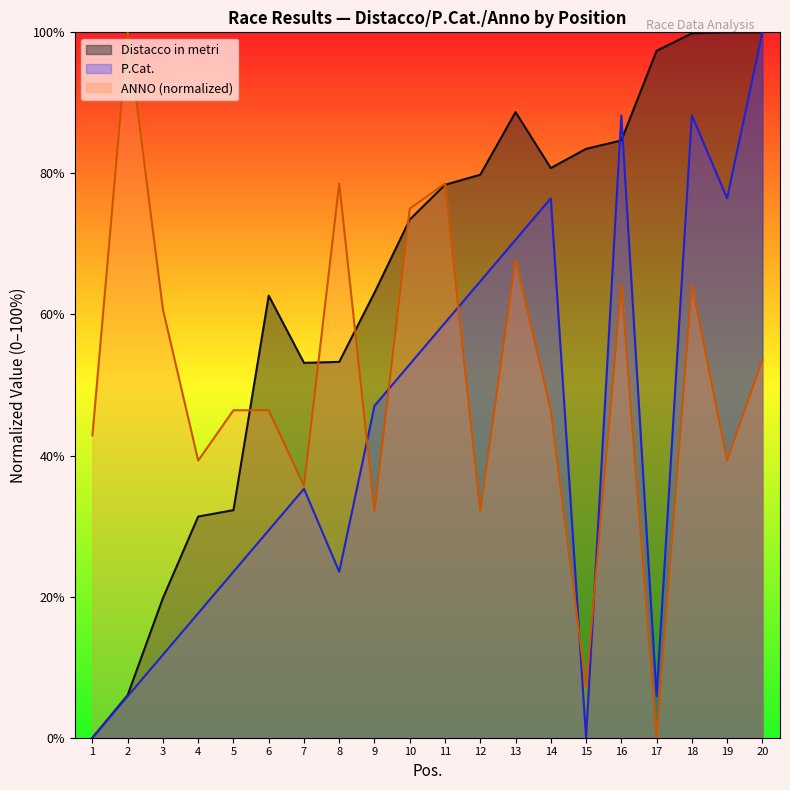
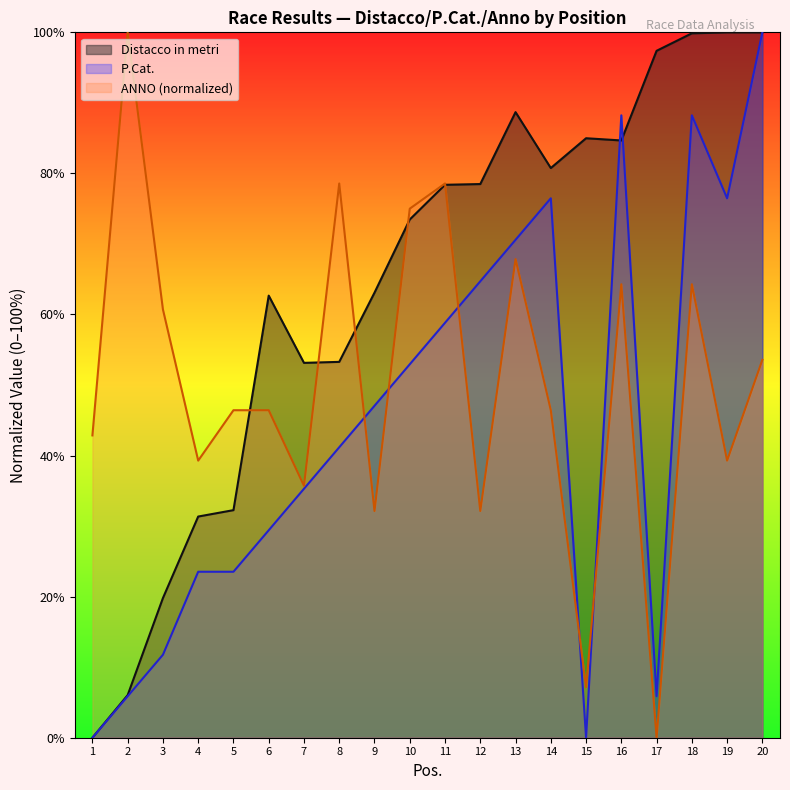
  {
    "Distacco in metri": {
      "3": "20%",
      "4": "31%",
      "5": "32%",
      "6": "63%",
      "7": "53%",
      "8": "53%",
      "9": "63%",
      "10": "73%",
-     "12": "80%",
+     "12": "78%",
      "13": "89%",
      "14": "81%",
-     "15": "83%",
+     "15": "85%",
      "16": "85%",
      "17": "97%",
      "18": "100%",
      "19": "100%"
    },
    "P.Cat.": {
      "3": "12%",
-     "4": "18%",
+     "4": "24%",
      "5": "24%",
      "6": "29%",
      "7": "35%",
-     "8": "24%",
+     "8": "41%",
      "9": "47%",
      "10": "53%",
      "11": "59%",
      "12": "65%",
      "13": "71%",
      "14": "76%",
      "15": "0%",
      "16": "88%",
      "17": "6%",
      "18": "88%",
      "19": "76%"
    },
    "ANNO (normalized)": {
      "1": "43%",
      "2": "100%",
      "3": "61%",
      "4": "39%",
      "5": "46%",
      "6": "46%",
      "7": "36%",
      "8": "79%",
      "9": "32%",
      "10": "75%",
      "12": "32%",
      "13": "68%",
      "14": "46%",
      "15": "7%",
      "16": "64%",
      "17": "0%",
      "18": "64%",
      "19": "39%",
      "20": "54%"
    }
  }
